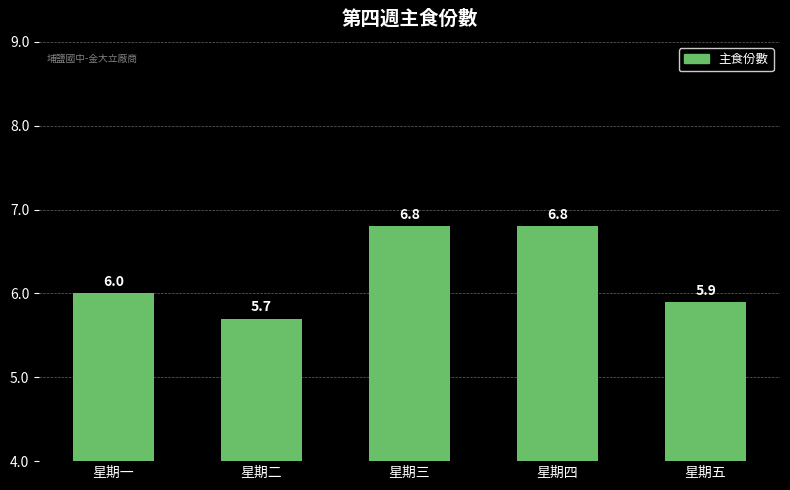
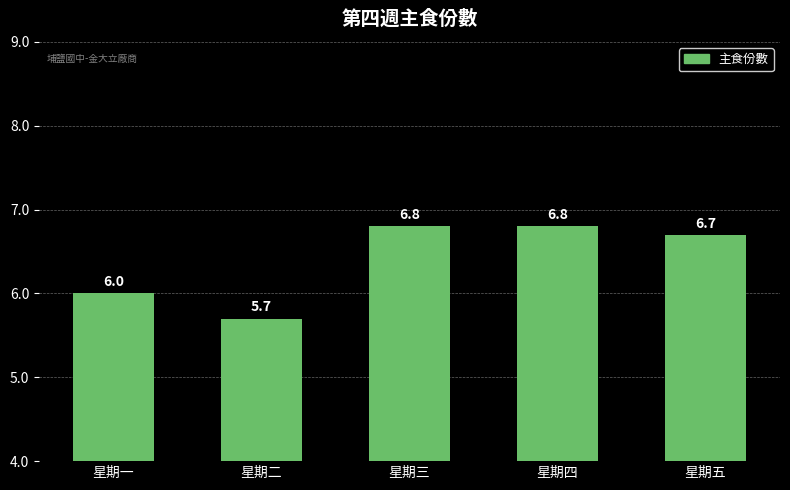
  {
    "星期一": 6.0,
    "星期二": 5.7,
    "星期三": 6.8,
    "星期四": 6.8,
-   "星期五": 5.9
+   "星期五": 6.7
  }
